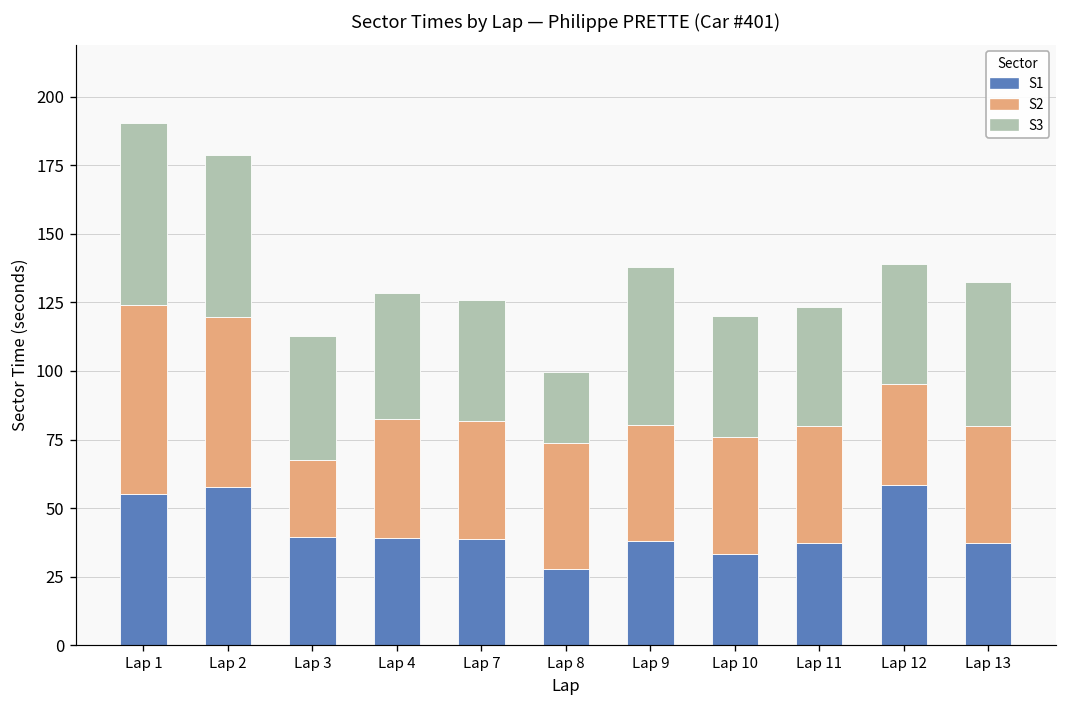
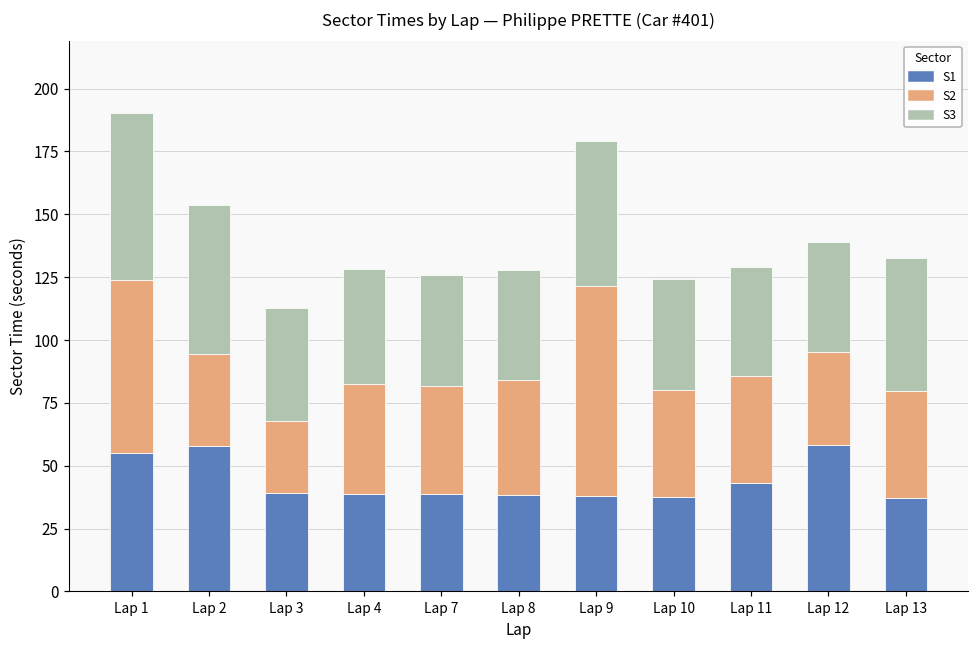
  {
    "S1": {
      "Lap 1": 55,
      "Lap 2": 58,
      "Lap 3": 39,
      "Lap 4": 39,
      "Lap 7": 39,
-     "Lap 8": 28,
+     "Lap 8": 38,
      "Lap 9": 38,
-     "Lap 10": 33,
-     "Lap 11": 37,
+     "Lap 10": 38,
+     "Lap 11": 43,
      "Lap 12": 58,
      "Lap 13": 37
    },
    "S2": {
      "Lap 1": 69,
-     "Lap 2": 62,
+     "Lap 2": 37,
      "Lap 3": 28,
      "Lap 4": 44,
      "Lap 7": 43,
      "Lap 8": 46,
-     "Lap 9": 42,
+     "Lap 9": 83,
      "Lap 10": 43,
      "Lap 11": 42,
      "Lap 12": 37,
      "Lap 13": 43
    },
    "S3": {
      "Lap 1": 67,
      "Lap 2": 59,
      "Lap 3": 45,
      "Lap 4": 46,
      "Lap 7": 44,
-     "Lap 8": 26,
+     "Lap 8": 44,
      "Lap 9": 58,
      "Lap 10": 44,
      "Lap 11": 44,
      "Lap 12": 44,
      "Lap 13": 53
    }
  }
